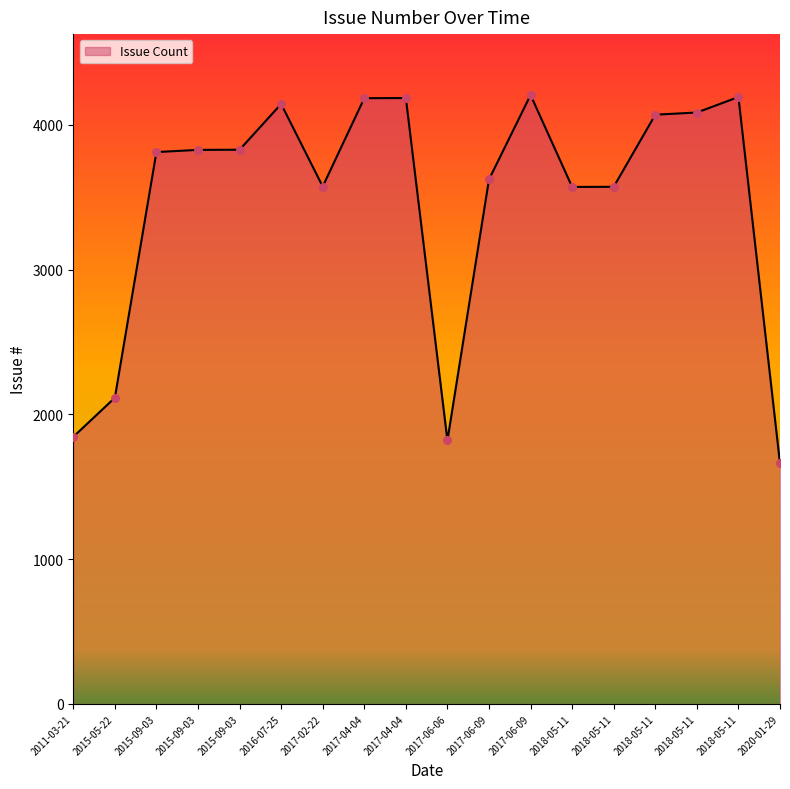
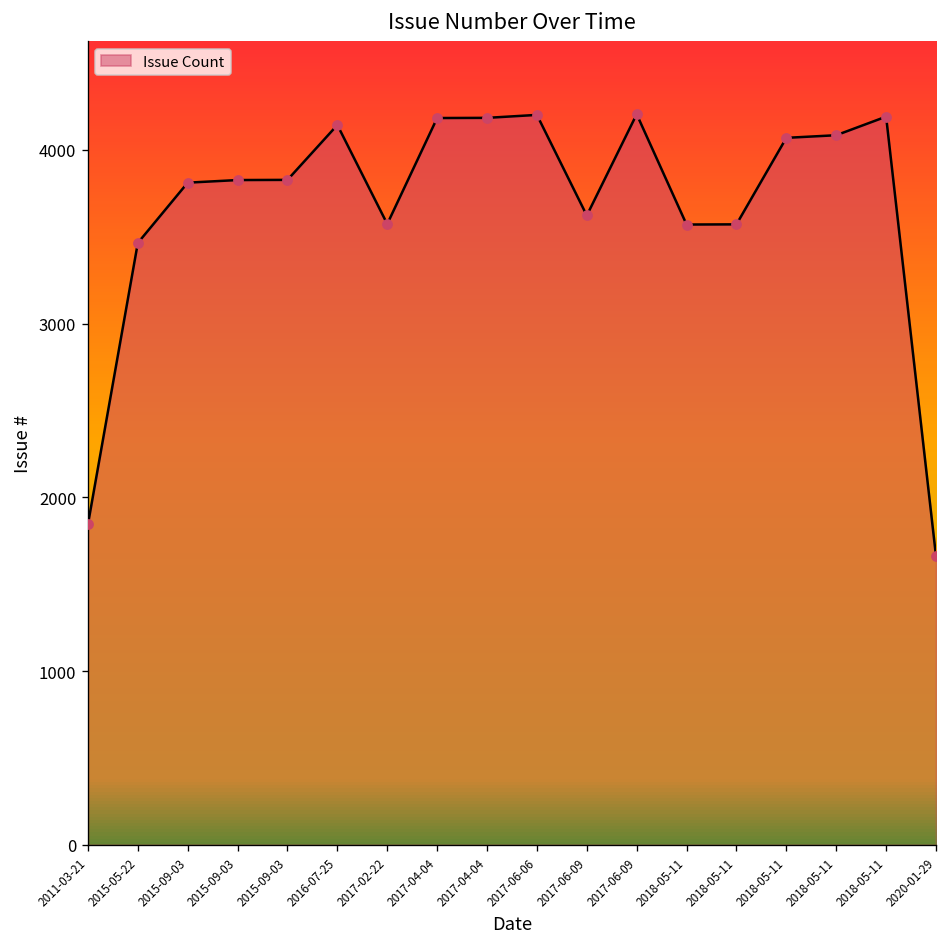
  {
    "2011-03-21": 1850,
-   "2015-05-22": 2120,
+   "2015-05-22": 3470,
    "2016-07-25": 4140,
    "2017-02-22": 3570,
-   "2017-06-06": 1820,
+   "2017-06-06": 4200,
    "2020-01-29": 1660
  }
